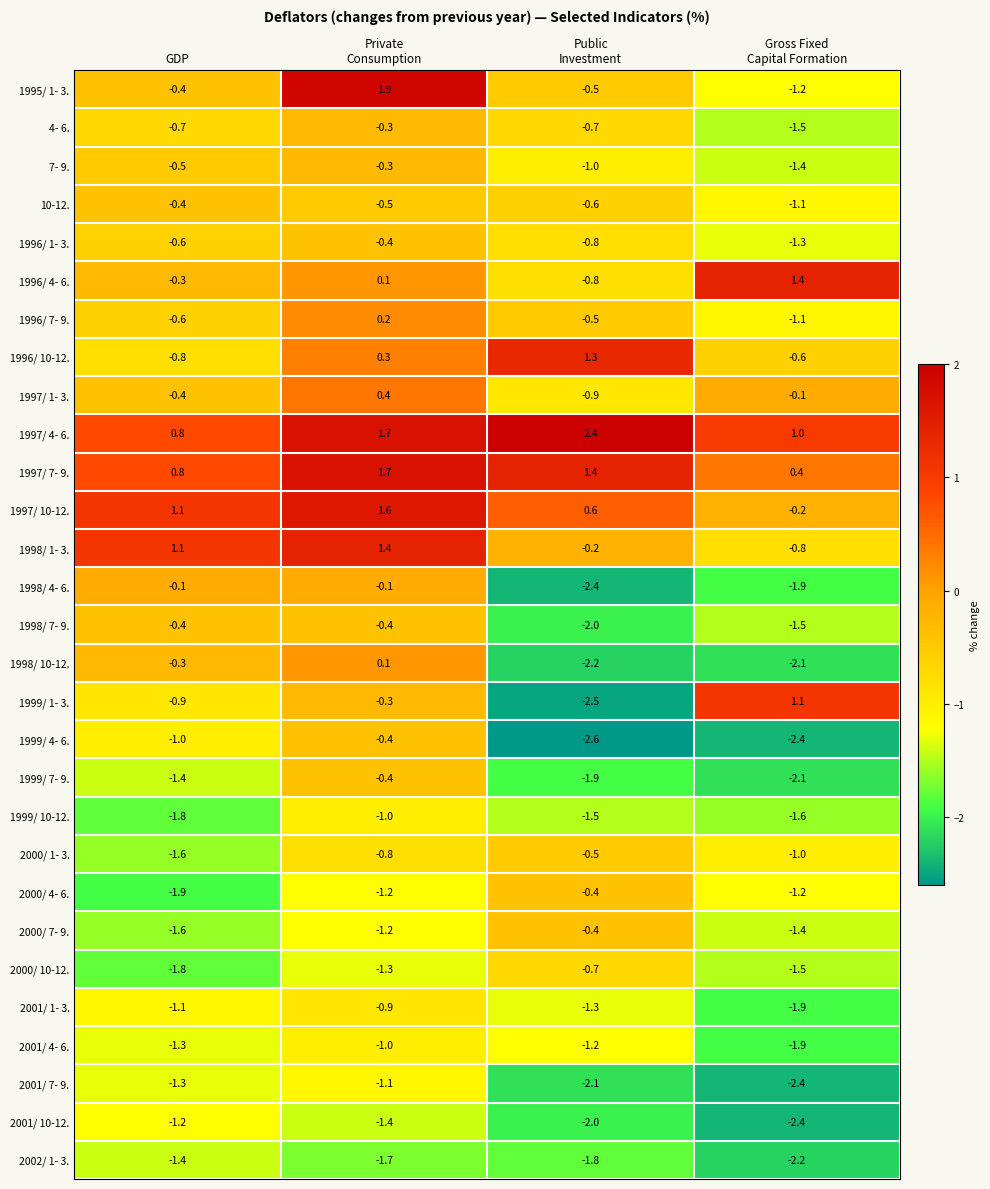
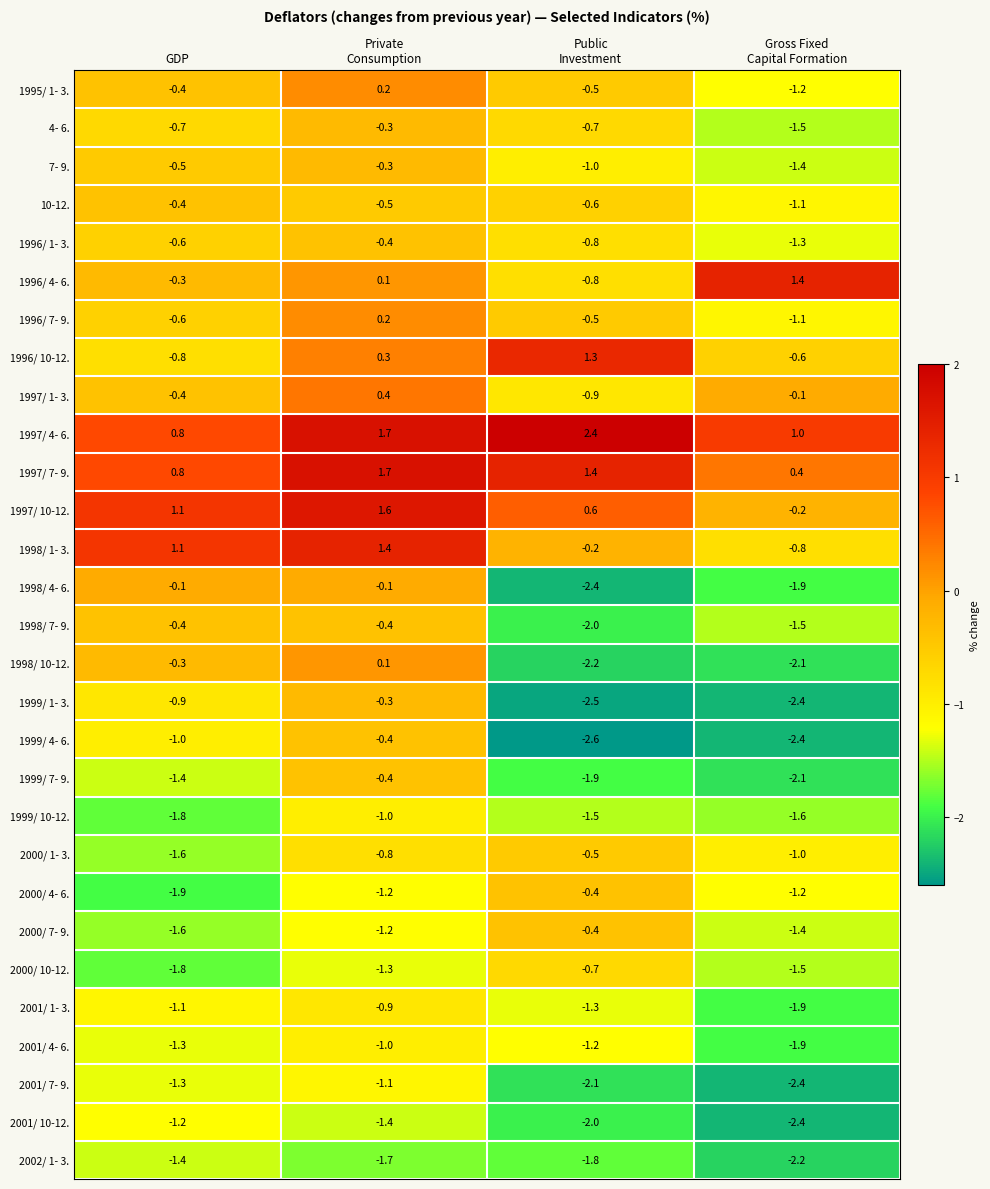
  {
    "1995/ 1- 3.": {
      "GDP": -0.4,
-     "Private Consumption": 1.9,
+     "Private Consumption": 0.2,
      "Public Investment": -0.5,
      "Gross Fixed Capital Formation": -1.2
    },
    "4- 6.": {
      "GDP": -0.7,
      "Private Consumption": -0.3,
      "Public Investment": -0.7,
      "Gross Fixed Capital Formation": -1.5
    },
    "7- 9.": {
      "GDP": -0.5,
      "Private Consumption": -0.3,
      "Public Investment": -1.0,
      "Gross Fixed Capital Formation": -1.4
    },
    "10-12.": {
      "GDP": -0.4,
      "Private Consumption": -0.5,
      "Public Investment": -0.6,
      "Gross Fixed Capital Formation": -1.1
    },
    "1996/ 1- 3.": {
      "GDP": -0.6,
      "Private Consumption": -0.4,
      "Public Investment": -0.8,
      "Gross Fixed Capital Formation": -1.3
    },
    "1996/ 4- 6.": {
      "GDP": -0.3,
      "Private Consumption": 0.1,
      "Public Investment": -0.8,
      "Gross Fixed Capital Formation": 1.4
    },
    "1996/ 7- 9.": {
      "GDP": -0.6,
      "Private Consumption": 0.2,
      "Public Investment": -0.5,
      "Gross Fixed Capital Formation": -1.1
    },
    "1996/ 10-12.": {
      "GDP": -0.8,
      "Private Consumption": 0.3,
      "Public Investment": 1.3,
      "Gross Fixed Capital Formation": -0.6
    },
    "1997/ 1- 3.": {
      "GDP": -0.4,
      "Private Consumption": 0.4,
      "Public Investment": -0.9,
      "Gross Fixed Capital Formation": -0.1
    },
    "1997/ 4- 6.": {
      "GDP": 0.8,
      "Private Consumption": 1.7,
      "Public Investment": 2.4,
      "Gross Fixed Capital Formation": 1.0
    },
    "1997/ 7- 9.": {
      "GDP": 0.8,
      "Private Consumption": 1.7,
      "Public Investment": 1.4,
      "Gross Fixed Capital Formation": 0.4
    },
    "1997/ 10-12.": {
      "GDP": 1.1,
      "Private Consumption": 1.6,
      "Public Investment": 0.6,
      "Gross Fixed Capital Formation": -0.2
    },
    "1998/ 1- 3.": {
      "GDP": 1.1,
      "Private Consumption": 1.4,
      "Public Investment": -0.2,
      "Gross Fixed Capital Formation": -0.8
    },
    "1998/ 4- 6.": {
      "GDP": -0.1,
      "Private Consumption": -0.1,
      "Public Investment": -2.4,
      "Gross Fixed Capital Formation": -1.9
    },
    "1998/ 7- 9.": {
      "GDP": -0.4,
      "Private Consumption": -0.4,
      "Public Investment": -2.0,
      "Gross Fixed Capital Formation": -1.5
    },
    "1998/ 10-12.": {
      "GDP": -0.3,
      "Private Consumption": 0.1,
      "Public Investment": -2.2,
      "Gross Fixed Capital Formation": -2.1
    },
    "1999/ 1- 3.": {
      "GDP": -0.9,
      "Private Consumption": -0.3,
      "Public Investment": -2.5,
-     "Gross Fixed Capital Formation": 1.1
+     "Gross Fixed Capital Formation": -2.4
    },
    "1999/ 4- 6.": {
      "GDP": -1.0,
      "Private Consumption": -0.4,
      "Public Investment": -2.6,
      "Gross Fixed Capital Formation": -2.4
    },
    "1999/ 7- 9.": {
      "GDP": -1.4,
      "Private Consumption": -0.4,
      "Public Investment": -1.9,
      "Gross Fixed Capital Formation": -2.1
    },
    "1999/ 10-12.": {
      "GDP": -1.8,
      "Private Consumption": -1.0,
      "Public Investment": -1.5,
      "Gross Fixed Capital Formation": -1.6
    },
    "2000/ 1- 3.": {
      "GDP": -1.6,
      "Private Consumption": -0.8,
      "Public Investment": -0.5,
      "Gross Fixed Capital Formation": -1.0
    },
    "2000/ 4- 6.": {
      "GDP": -1.9,
      "Private Consumption": -1.2,
      "Public Investment": -0.4,
      "Gross Fixed Capital Formation": -1.2
    },
    "2000/ 7- 9.": {
      "GDP": -1.6,
      "Private Consumption": -1.2,
      "Public Investment": -0.4,
      "Gross Fixed Capital Formation": -1.4
    },
    "2000/ 10-12.": {
      "GDP": -1.8,
      "Private Consumption": -1.3,
      "Public Investment": -0.7,
      "Gross Fixed Capital Formation": -1.5
    },
    "2001/ 1- 3.": {
      "GDP": -1.1,
      "Private Consumption": -0.9,
      "Public Investment": -1.3,
      "Gross Fixed Capital Formation": -1.9
    },
    "2001/ 4- 6.": {
      "GDP": -1.3,
      "Private Consumption": -1.0,
      "Public Investment": -1.2,
      "Gross Fixed Capital Formation": -1.9
    },
    "2001/ 7- 9.": {
      "GDP": -1.3,
      "Private Consumption": -1.1,
      "Public Investment": -2.1,
      "Gross Fixed Capital Formation": -2.4
    },
    "2001/ 10-12.": {
      "GDP": -1.2,
      "Private Consumption": -1.4,
      "Public Investment": -2.0,
      "Gross Fixed Capital Formation": -2.4
    },
    "2002/ 1- 3.": {
      "GDP": -1.4,
      "Private Consumption": -1.7,
      "Public Investment": -1.8,
      "Gross Fixed Capital Formation": -2.2
    }
  }
